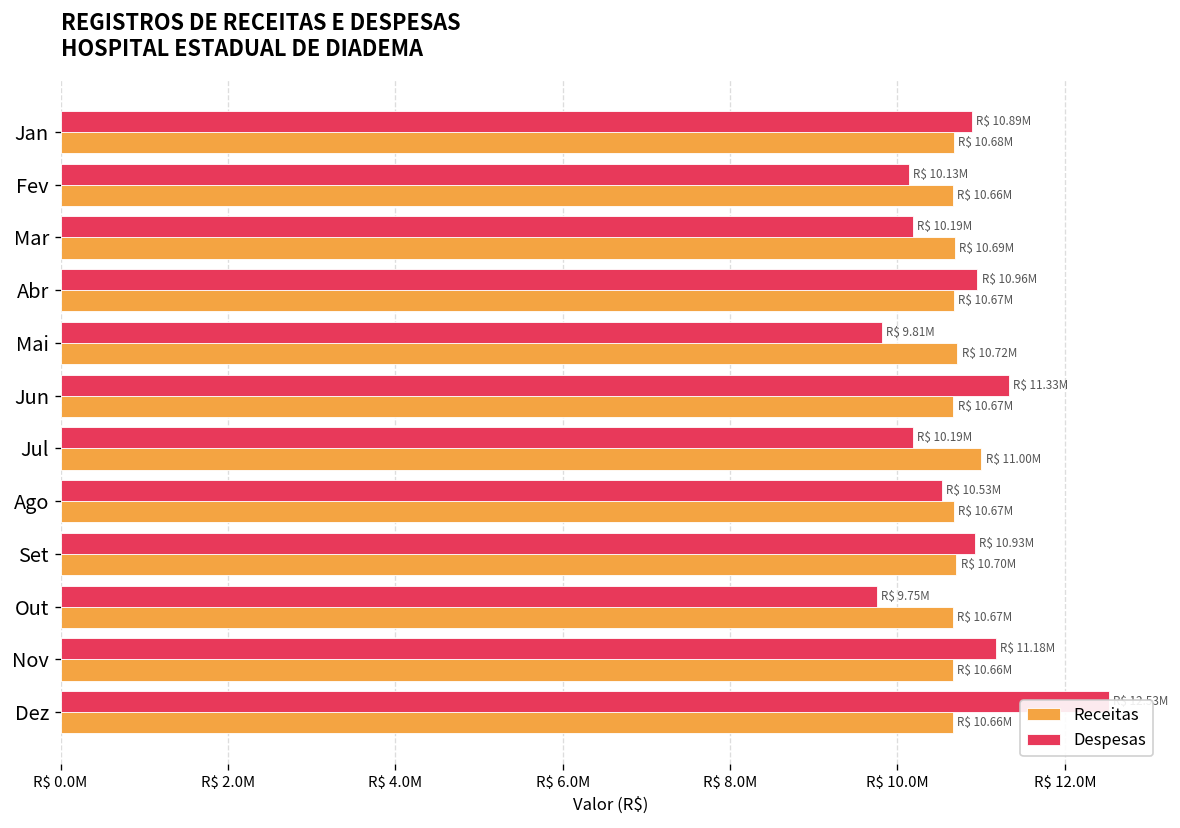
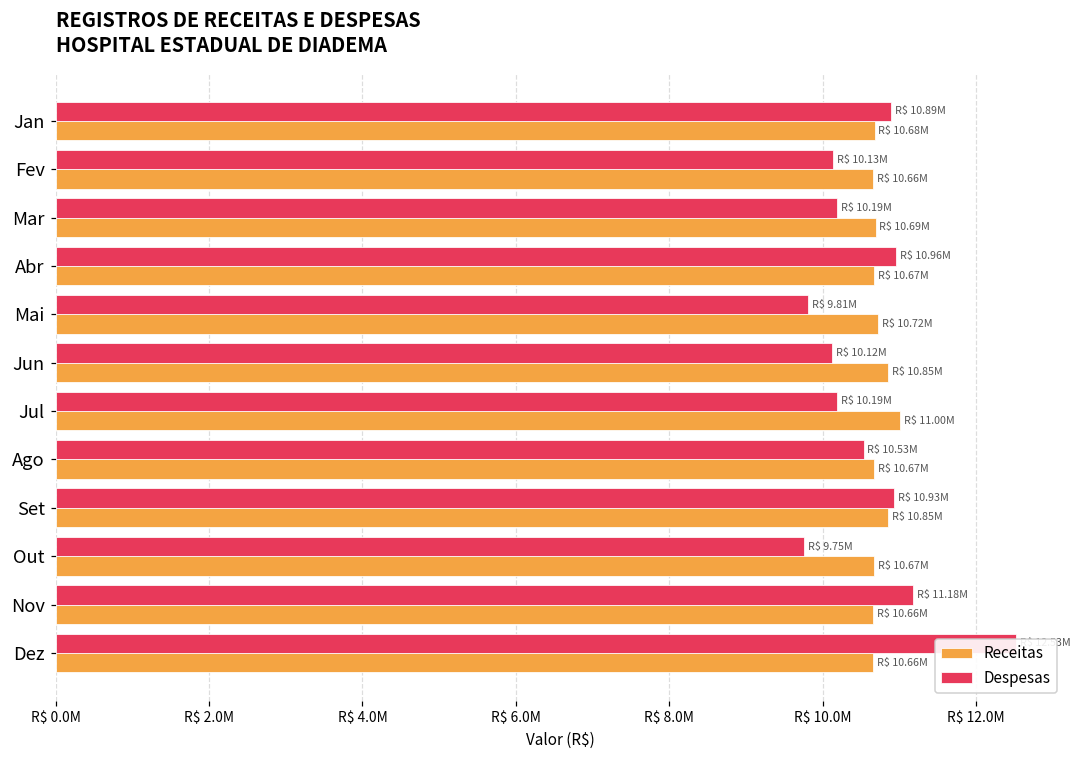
  {
    "Receitas": {
      "Jan": "10.68M",
      "Fev": "10.66M",
      "Mar": "10.69M",
      "Abr": "10.67M",
      "Mai": "10.72M",
-     "Jun": "10.67M",
+     "Jun": "10.85M",
      "Jul": "11.00M",
      "Ago": "10.67M",
-     "Set": "10.70M",
+     "Set": "10.85M",
      "Out": "10.67M",
      "Nov": "10.66M",
      "Dez": "10.66M"
    },
    "Despesas": {
      "Jan": "10.89M",
      "Fev": "10.13M",
      "Mar": "10.19M",
      "Abr": "10.96M",
      "Mai": "9.81M",
-     "Jun": "11.33M",
+     "Jun": "10.12M",
      "Jul": "10.19M",
      "Ago": "10.53M",
      "Set": "10.93M",
      "Out": "9.75M",
      "Nov": "11.18M"
    }
  }
